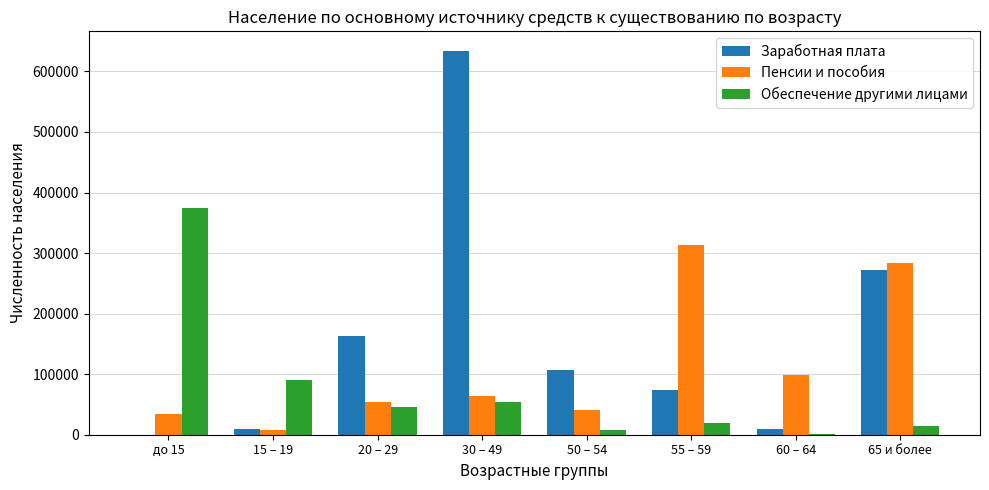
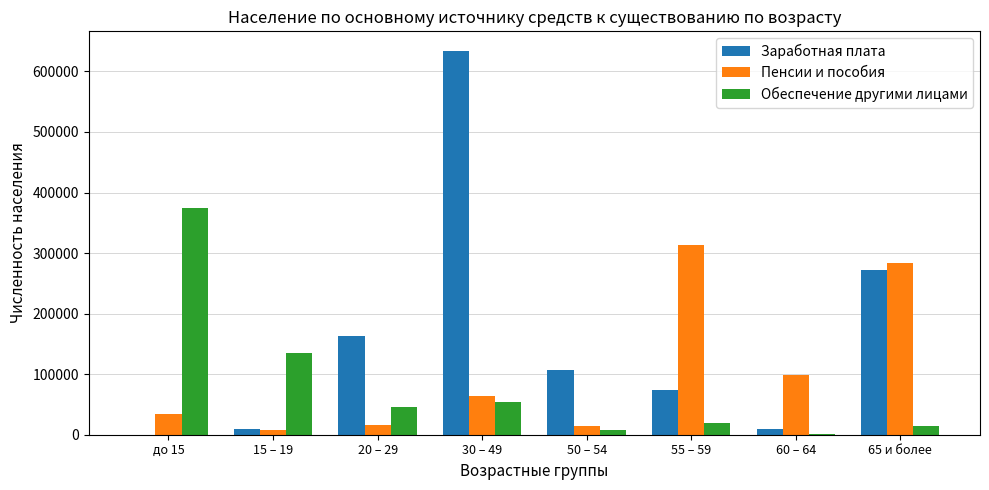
  {
    "Заработная плата": {
      "до 15": 0,
      "15 – 19": 10000,
      "20 – 29": 160000,
      "30 – 49": 630000,
      "50 – 54": 110000,
      "55 – 59": 70000,
      "60 – 64": 10000,
      "65 и более": 270000
    },
    "Пенсии и пособия": {
      "до 15": 30000,
      "15 – 19": 10000,
-     "20 – 29": 50000,
+     "20 – 29": 20000,
      "30 – 49": 60000,
-     "50 – 54": 40000,
+     "50 – 54": 10000,
      "55 – 59": 310000,
      "60 – 64": 100000,
      "65 и более": 280000
    },
    "Обеспечение другими лицами": {
      "до 15": 370000,
-     "15 – 19": 90000,
+     "15 – 19": 130000,
      "20 – 29": 50000,
      "30 – 49": 50000,
      "50 – 54": 10000,
      "55 – 59": 20000,
      "65 и более": 10000
    }
  }
